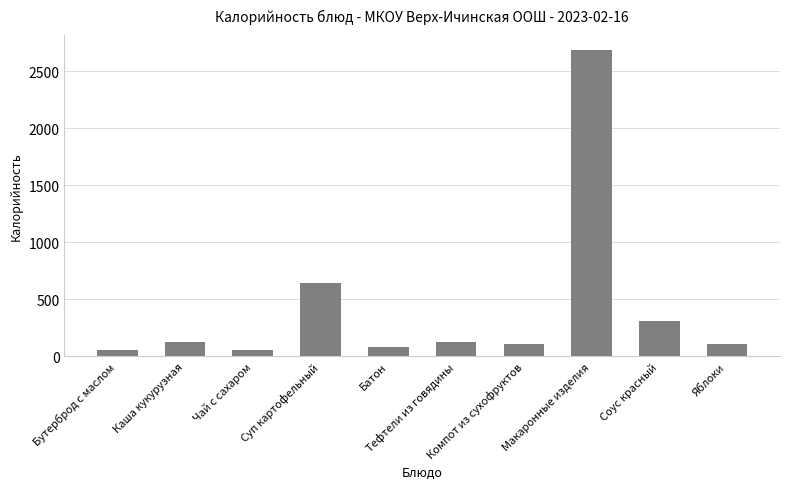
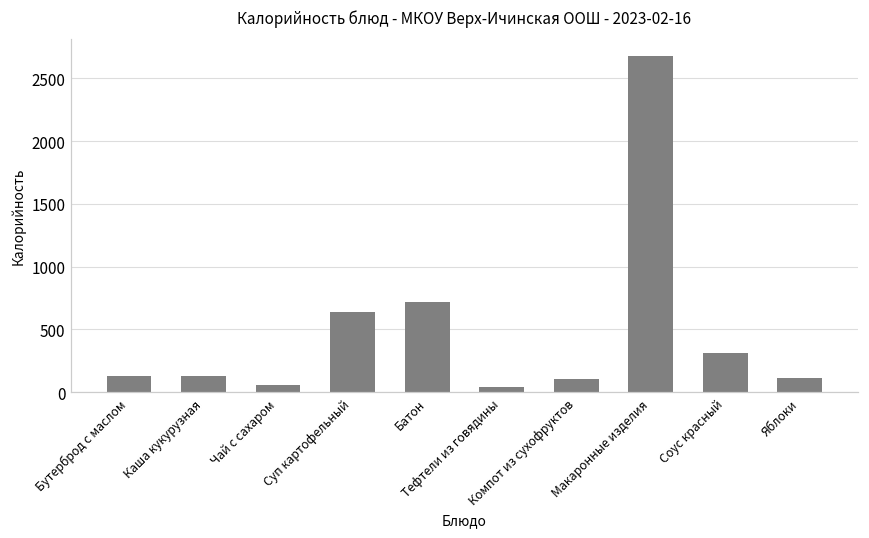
  {
-   "Бутерброд с маслом": 60,
+   "Бутерброд с маслом": 130,
    "Каша кукурузная": 130,
    "Чай с сахаром": 60,
    "Суп картофельный": 640,
-   "Батон": 90,
-   "Тефтели из говядины": 130,
+   "Батон": 720,
+   "Тефтели из говядины": 40,
    "Компот из сухофруктов": 110,
    "Макаронные изделия": 2680,
    "Соус красный": 310,
    "Яблоки": 110
  }
